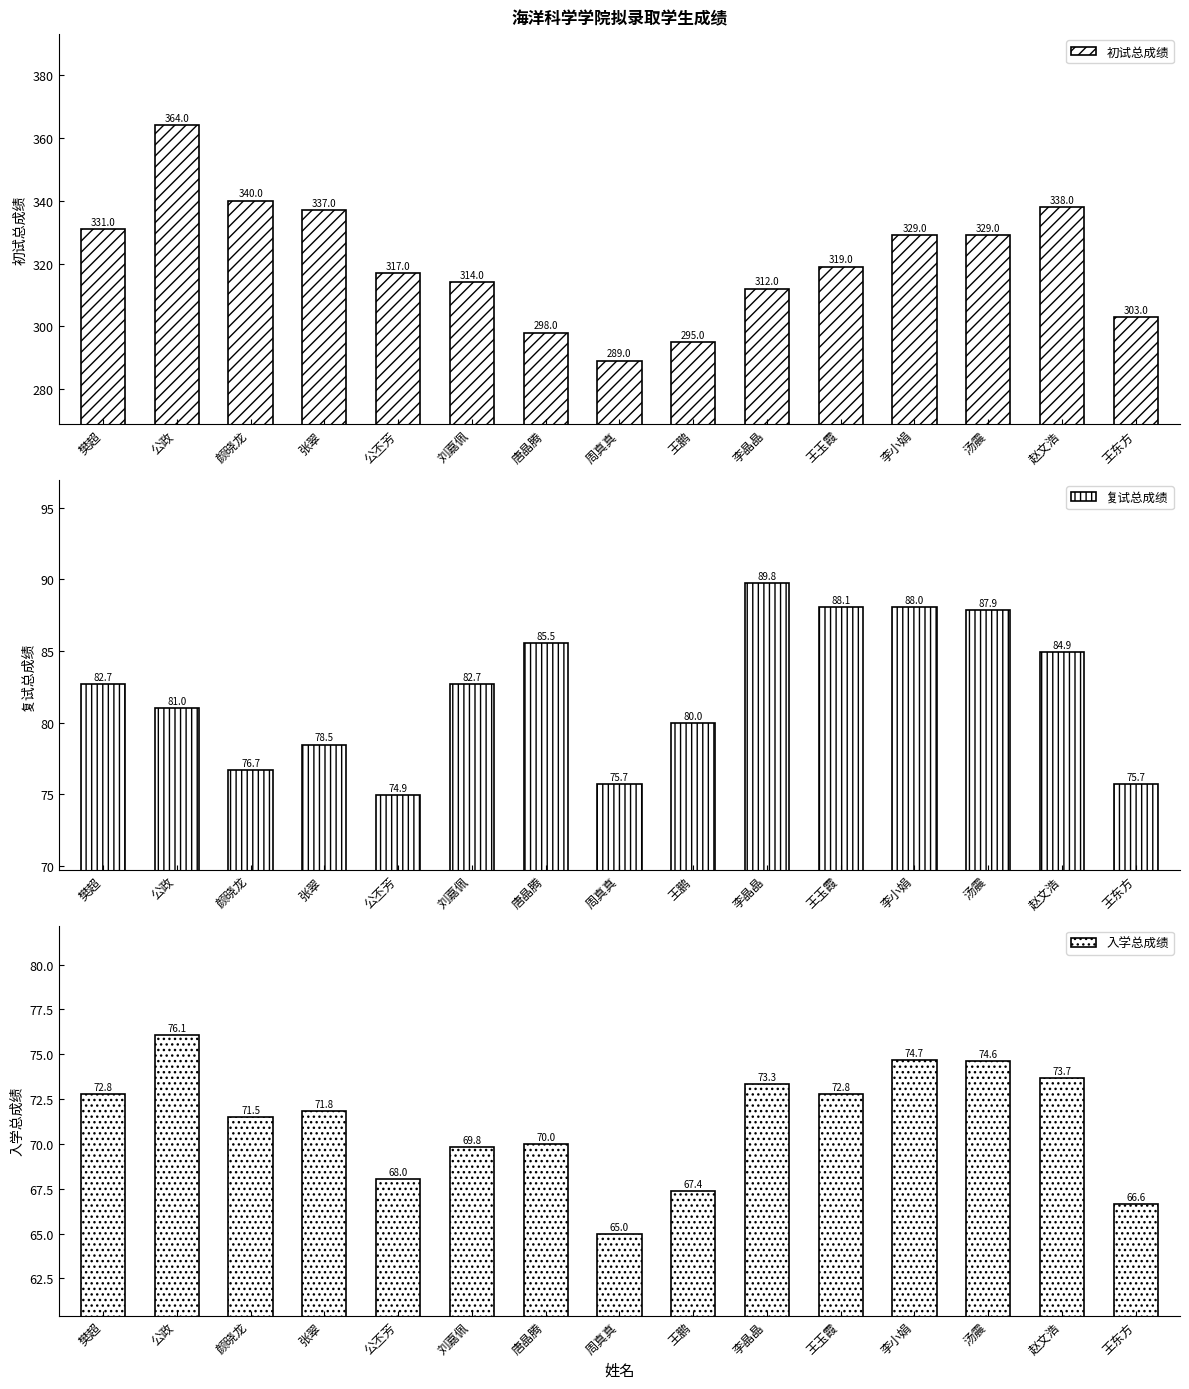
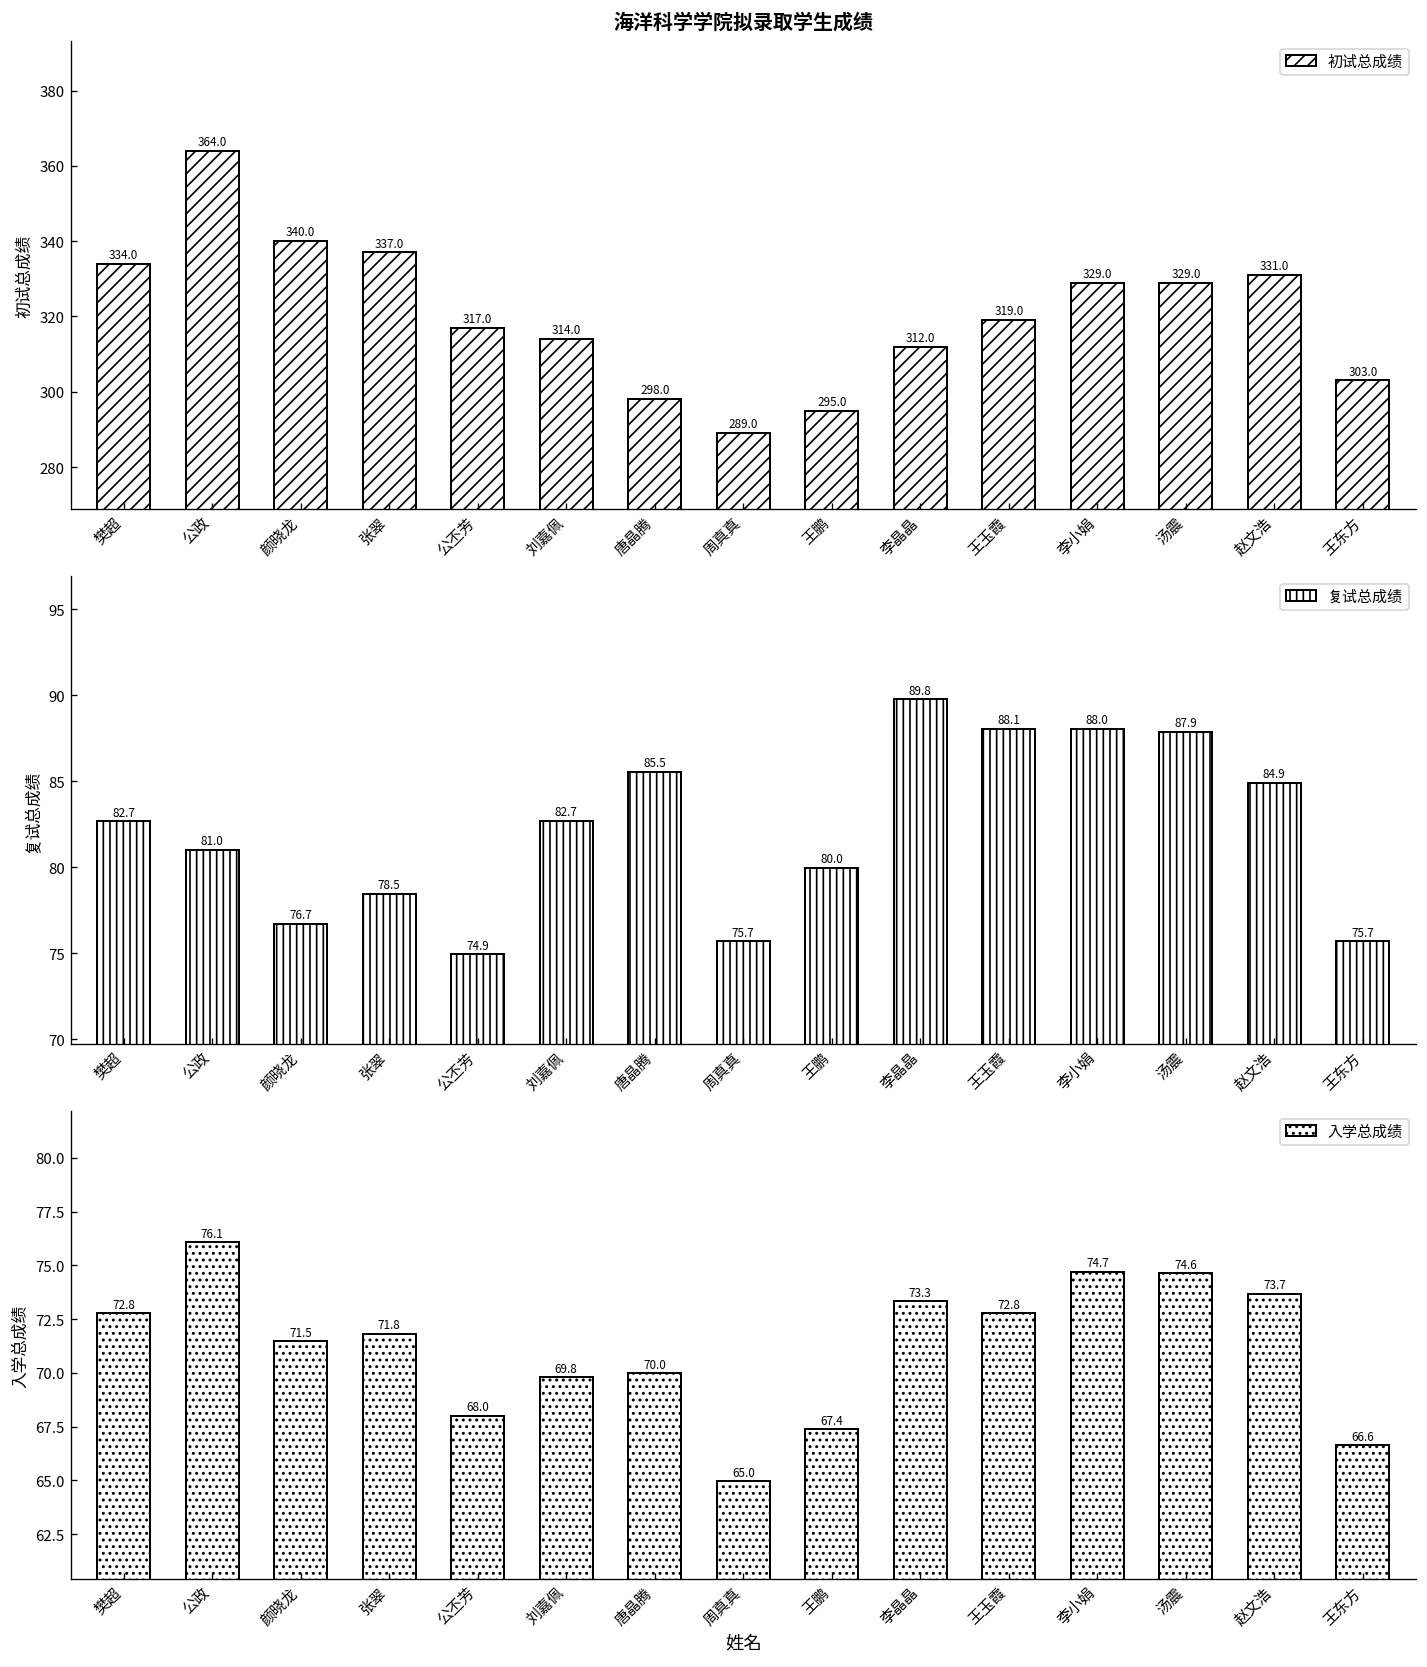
  {
    "海洋科学学院拟录取学生成绩": {
-     "樊超": 331.0,
+     "樊超": 334.0,
      "公政": 364.0,
      "颜晓龙": 340.0,
      "张翠": 337.0,
      "公丕芳": 317.0,
      "刘嘉佩": 314.0,
      "唐晶腾": 298.0,
      "周真真": 289.0,
      "王鹏": 295.0,
      "李晶晶": 312.0,
      "王玉霞": 319.0,
      "李小娟": 329.0,
      "汤震": 329.0,
-     "赵文浩": 338.0,
+     "赵文浩": 331.0,
      "王东方": 303.0
    }
  }
